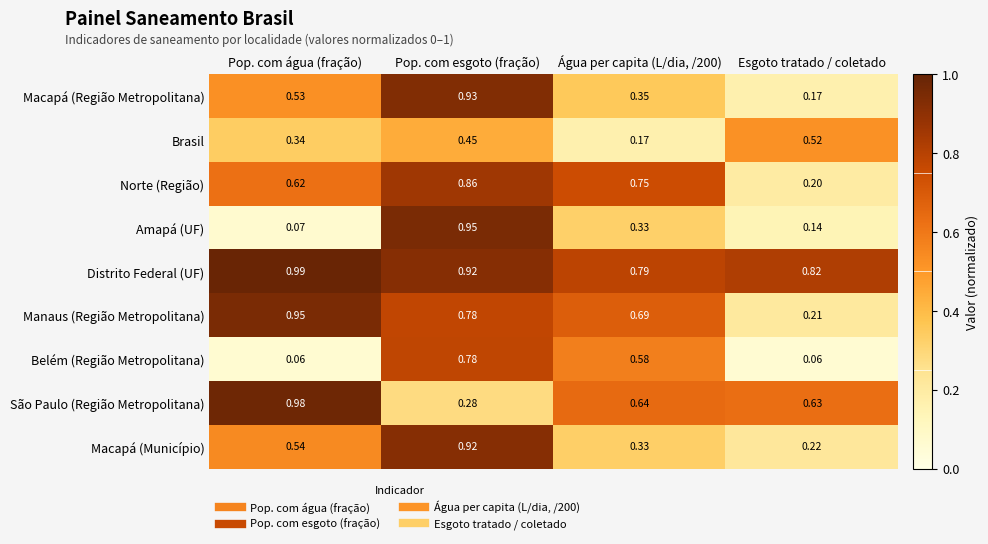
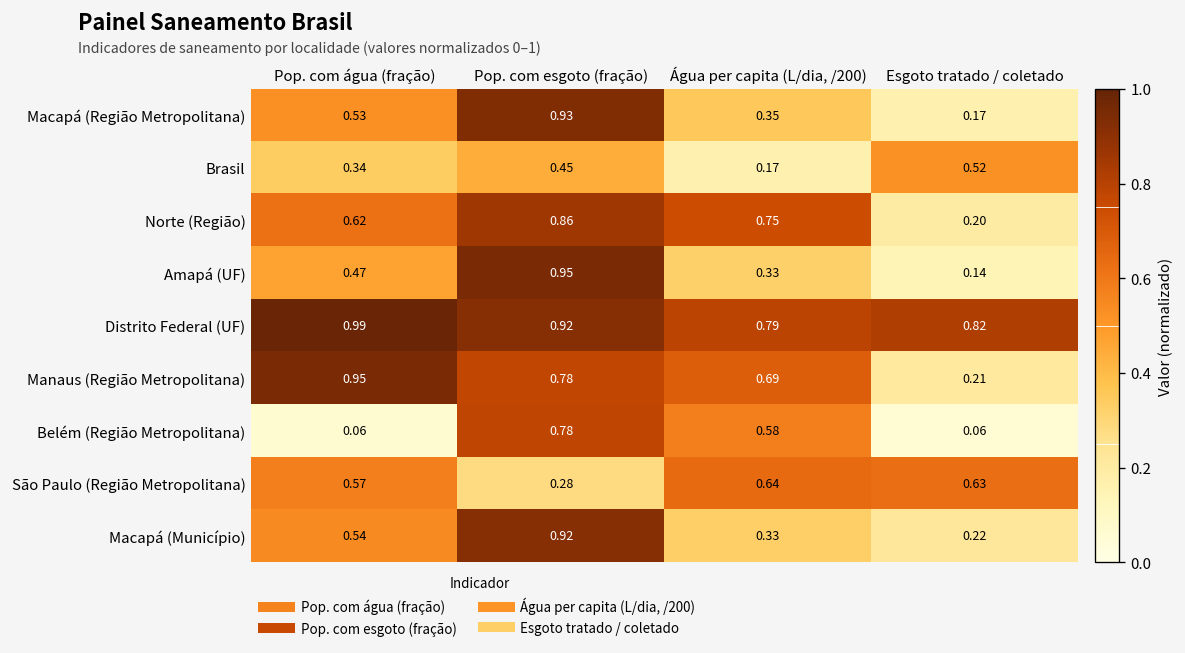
  {
    "Macapá (Região Metropolitana)": {
      "Pop. com água (fração)": 0.53,
      "Pop. com esgoto (fração)": 0.93,
      "Água per capita (L/dia, /200)": 0.35,
      "Esgoto tratado / coletado": 0.17
    },
    "Brasil": {
      "Pop. com água (fração)": 0.34,
      "Pop. com esgoto (fração)": 0.45,
      "Água per capita (L/dia, /200)": 0.17,
      "Esgoto tratado / coletado": 0.52
    },
    "Norte (Região)": {
      "Pop. com água (fração)": 0.62,
      "Pop. com esgoto (fração)": 0.86,
      "Água per capita (L/dia, /200)": 0.75,
      "Esgoto tratado / coletado": 0.20
    },
    "Amapá (UF)": {
-     "Pop. com água (fração)": 0.07,
+     "Pop. com água (fração)": 0.47,
      "Pop. com esgoto (fração)": 0.95,
      "Água per capita (L/dia, /200)": 0.33,
      "Esgoto tratado / coletado": 0.14
    },
    "Distrito Federal (UF)": {
      "Pop. com água (fração)": 0.99,
      "Pop. com esgoto (fração)": 0.92,
      "Água per capita (L/dia, /200)": 0.79,
      "Esgoto tratado / coletado": 0.82
    },
    "Manaus (Região Metropolitana)": {
      "Pop. com água (fração)": 0.95,
      "Pop. com esgoto (fração)": 0.78,
      "Água per capita (L/dia, /200)": 0.69,
      "Esgoto tratado / coletado": 0.21
    },
    "Belém (Região Metropolitana)": {
      "Pop. com água (fração)": 0.06,
      "Pop. com esgoto (fração)": 0.78,
      "Água per capita (L/dia, /200)": 0.58,
      "Esgoto tratado / coletado": 0.06
    },
    "São Paulo (Região Metropolitana)": {
-     "Pop. com água (fração)": 0.98,
+     "Pop. com água (fração)": 0.57,
      "Pop. com esgoto (fração)": 0.28,
      "Água per capita (L/dia, /200)": 0.64,
      "Esgoto tratado / coletado": 0.63
    },
    "Macapá (Município)": {
      "Pop. com água (fração)": 0.54,
      "Pop. com esgoto (fração)": 0.92,
      "Água per capita (L/dia, /200)": 0.33,
      "Esgoto tratado / coletado": 0.22
    }
  }
